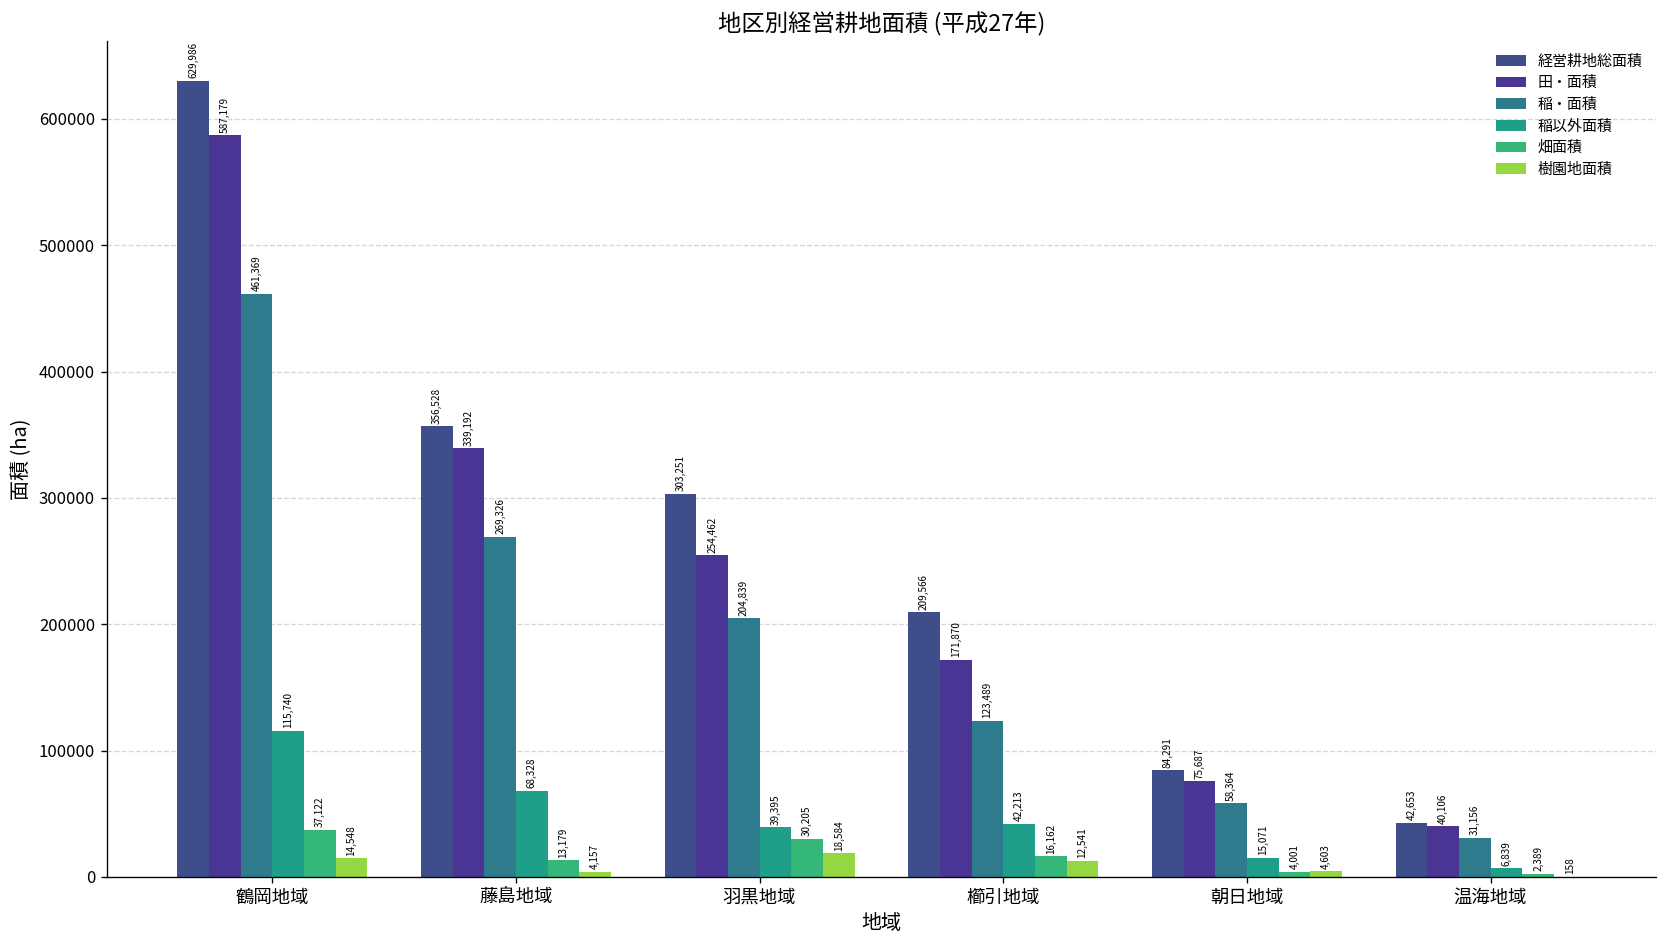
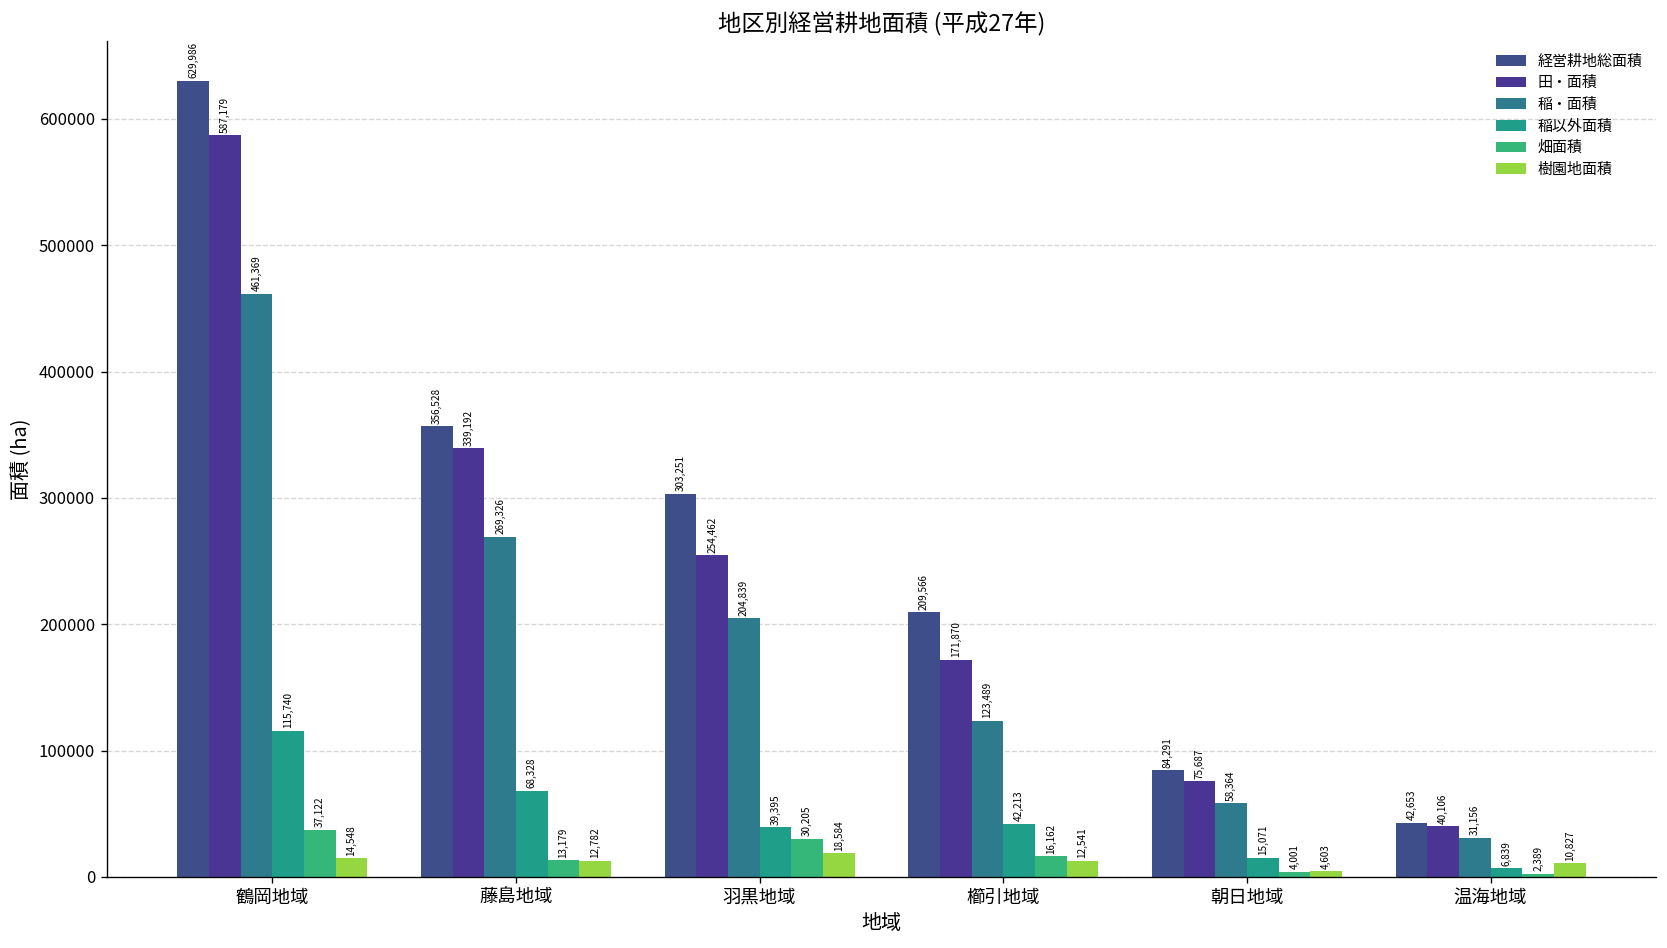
  {
    "樹園地面積": {
      "鶴岡地域": "14,548",
-     "藤島地域": "4,157",
+     "藤島地域": "12,782",
      "羽黒地域": "18,584",
      "櫛引地域": "12,541",
      "朝日地域": "4,603",
-     "温海地域": "158"
+     "温海地域": "10,827"
    }
  }
